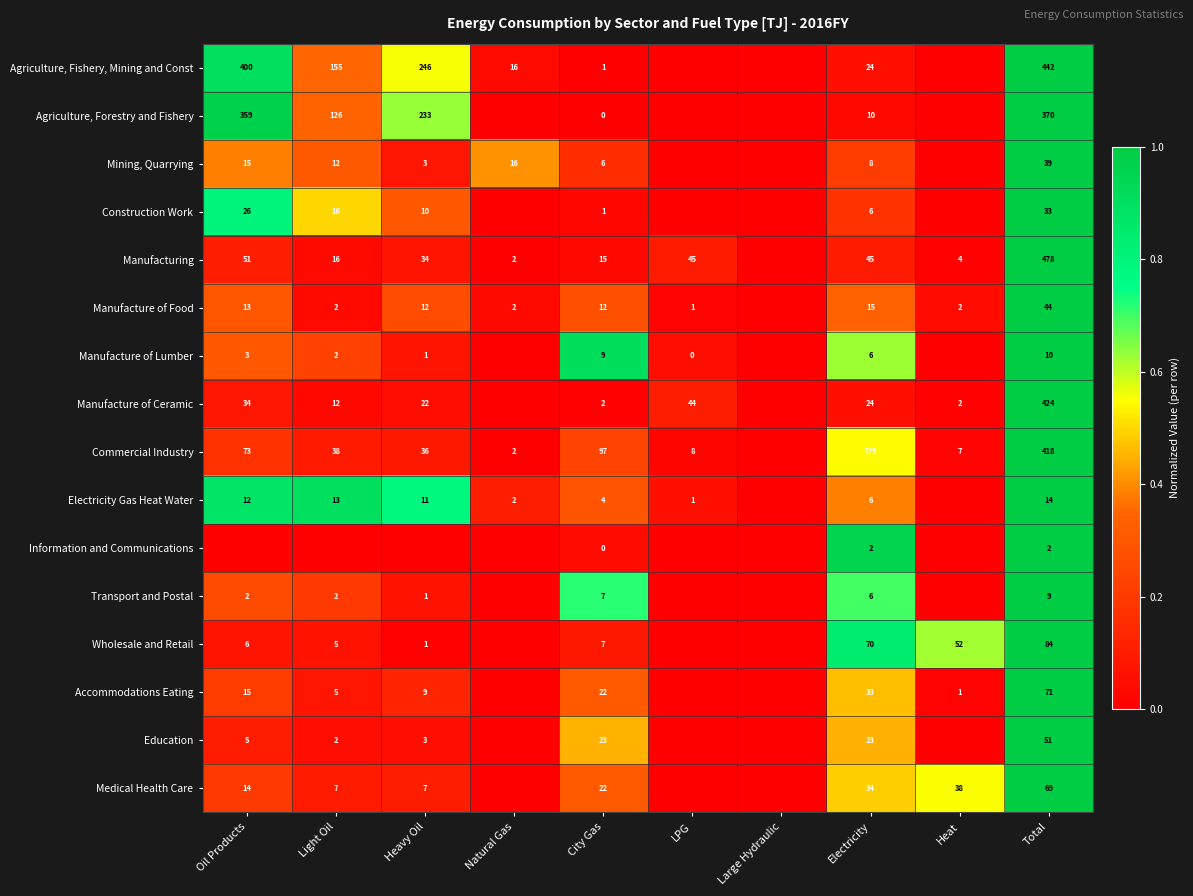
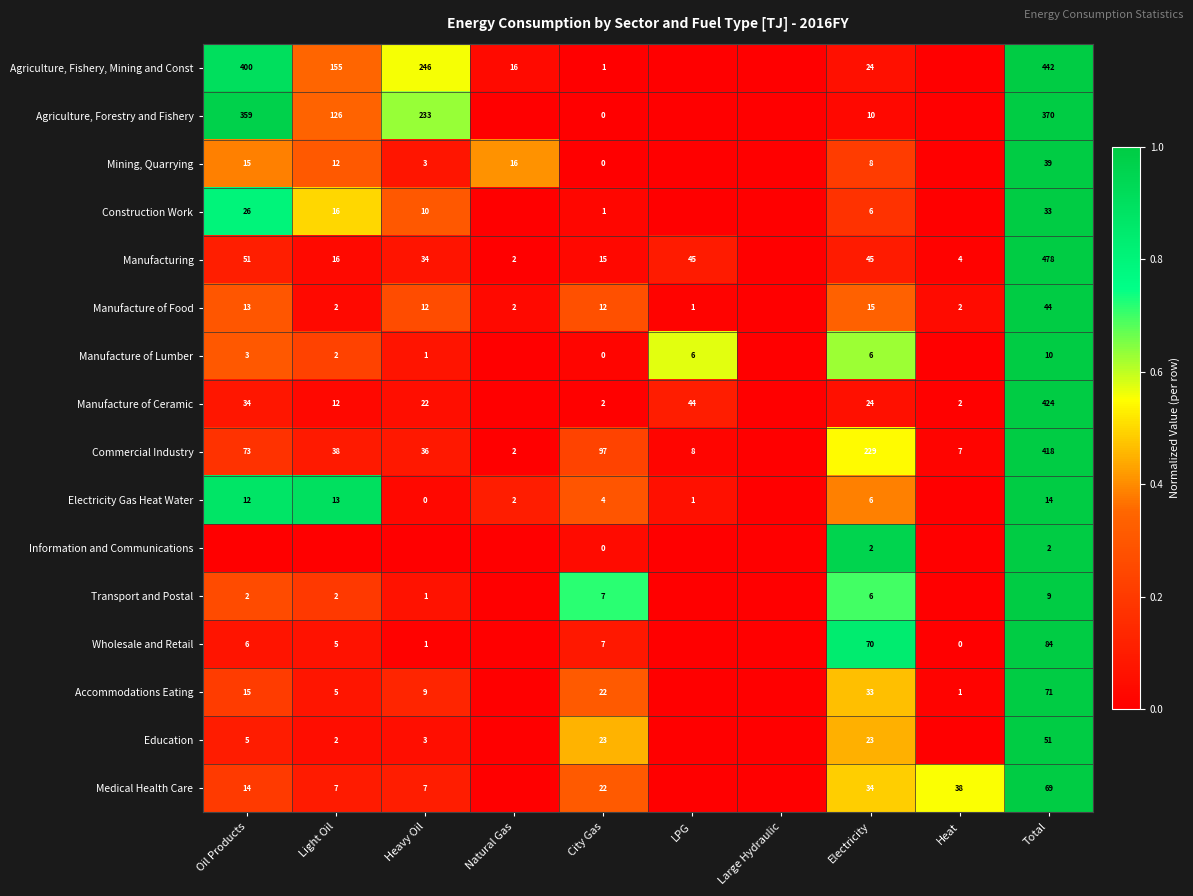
  {
    "Agriculture, Fishery, Mining and Const": {
      "Oil Products": 400,
      "Light Oil": 155,
      "Heavy Oil": 246,
      "Natural Gas": 16,
      "City Gas": 1,
      "Electricity": 24,
      "Total": 442
    },
    "Agriculture, Forestry and Fishery": {
      "Oil Products": 359,
      "Light Oil": 126,
      "Heavy Oil": 233,
      "City Gas": 0,
      "Electricity": 10,
      "Total": 370
    },
    "Mining, Quarrying": {
      "Oil Products": 15,
      "Light Oil": 12,
      "Heavy Oil": 3,
      "Natural Gas": 16,
-     "City Gas": 6,
+     "City Gas": 0,
      "Electricity": 8,
      "Total": 39
    },
    "Construction Work": {
      "Oil Products": 26,
      "Light Oil": 16,
      "Heavy Oil": 10,
      "City Gas": 1,
      "Electricity": 6,
      "Total": 33
    },
    "Manufacturing": {
      "Oil Products": 51,
      "Light Oil": 16,
      "Heavy Oil": 34,
      "Natural Gas": 2,
      "City Gas": 15,
      "LPG": 45,
      "Electricity": 45,
      "Heat": 4,
      "Total": 478
    },
    "Manufacture of Food": {
      "Oil Products": 13,
      "Light Oil": 2,
      "Heavy Oil": 12,
      "Natural Gas": 2,
      "City Gas": 12,
      "LPG": 1,
      "Electricity": 15,
      "Heat": 2,
      "Total": 44
    },
    "Manufacture of Lumber": {
      "Oil Products": 3,
      "Light Oil": 2,
      "Heavy Oil": 1,
-     "City Gas": 9,
-     "LPG": 0,
+     "City Gas": 0,
+     "LPG": 6,
      "Electricity": 6,
      "Total": 10
    },
    "Manufacture of Ceramic": {
      "Oil Products": 34,
      "Light Oil": 12,
      "Heavy Oil": 22,
      "City Gas": 2,
      "LPG": 44,
      "Electricity": 24,
      "Heat": 2,
      "Total": 424
    },
    "Commercial Industry": {
      "Oil Products": 73,
      "Light Oil": 38,
      "Heavy Oil": 36,
      "Natural Gas": 2,
      "City Gas": 97,
      "LPG": 8,
      "Electricity": 229,
      "Heat": 7,
      "Total": 418
    },
    "Electricity Gas Heat Water": {
      "Oil Products": 12,
      "Light Oil": 13,
-     "Heavy Oil": 11,
+     "Heavy Oil": 0,
      "Natural Gas": 2,
      "City Gas": 4,
      "LPG": 1,
      "Electricity": 6,
      "Total": 14
    },
    "Information and Communications": {
      "City Gas": 0,
      "Electricity": 2,
      "Total": 2
    },
    "Transport and Postal": {
      "Oil Products": 2,
      "Light Oil": 2,
      "Heavy Oil": 1,
      "City Gas": 7,
      "Electricity": 6,
      "Total": 9
    },
    "Wholesale and Retail": {
      "Oil Products": 6,
      "Light Oil": 5,
      "Heavy Oil": 1,
      "City Gas": 7,
      "Electricity": 70,
-     "Heat": 52,
+     "Heat": 0,
      "Total": 84
    },
    "Accommodations Eating": {
      "Oil Products": 15,
      "Light Oil": 5,
      "Heavy Oil": 9,
      "City Gas": 22,
      "Electricity": 33,
      "Heat": 1,
      "Total": 71
    },
    "Education": {
      "Oil Products": 5,
      "Light Oil": 2,
      "Heavy Oil": 3,
      "City Gas": 23,
      "Electricity": 23,
      "Total": 51
    },
    "Medical Health Care": {
      "Oil Products": 14,
      "Light Oil": 7,
      "Heavy Oil": 7,
      "City Gas": 22,
      "Electricity": 34,
      "Heat": 38,
      "Total": 69
    }
  }
